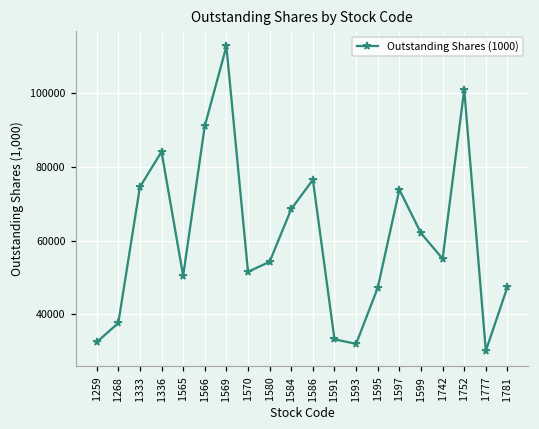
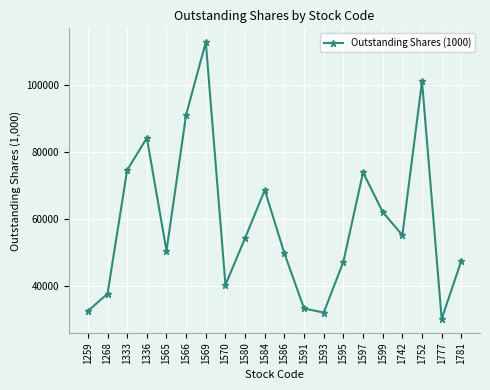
  {
    "1259": 32000,
    "1268": 38000,
    "1333": 75000,
    "1336": 84000,
    "1565": 50000,
    "1566": 91000,
    "1569": 113000,
-   "1570": 52000,
+   "1570": 40000,
    "1580": 54000,
    "1584": 69000,
-   "1586": 76000,
+   "1586": 50000,
    "1591": 33000,
    "1593": 32000,
    "1595": 47000,
    "1597": 74000,
    "1599": 62000,
    "1742": 55000,
    "1752": 101000,
    "1777": 30000,
    "1781": 47000
  }
